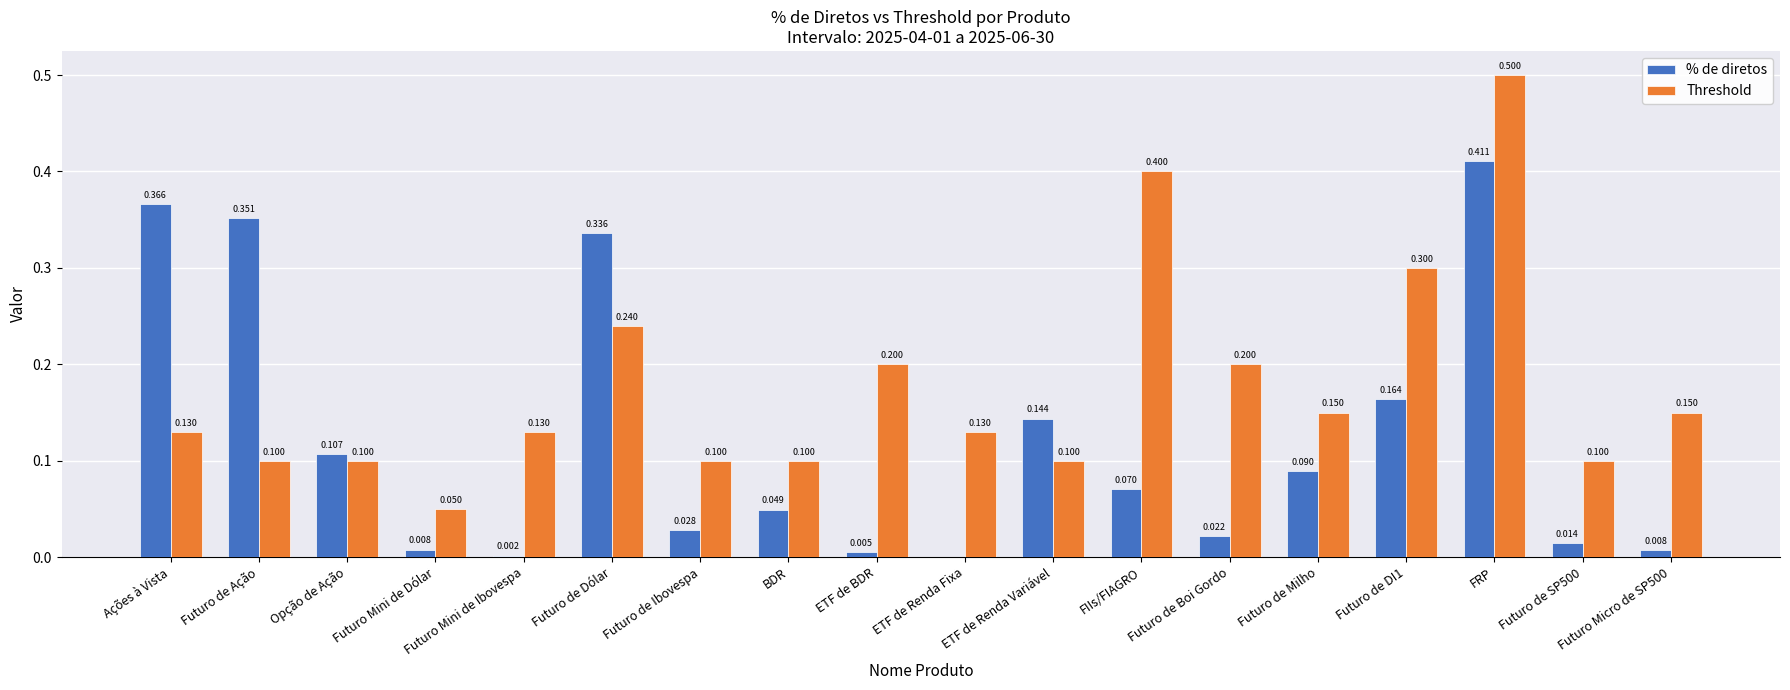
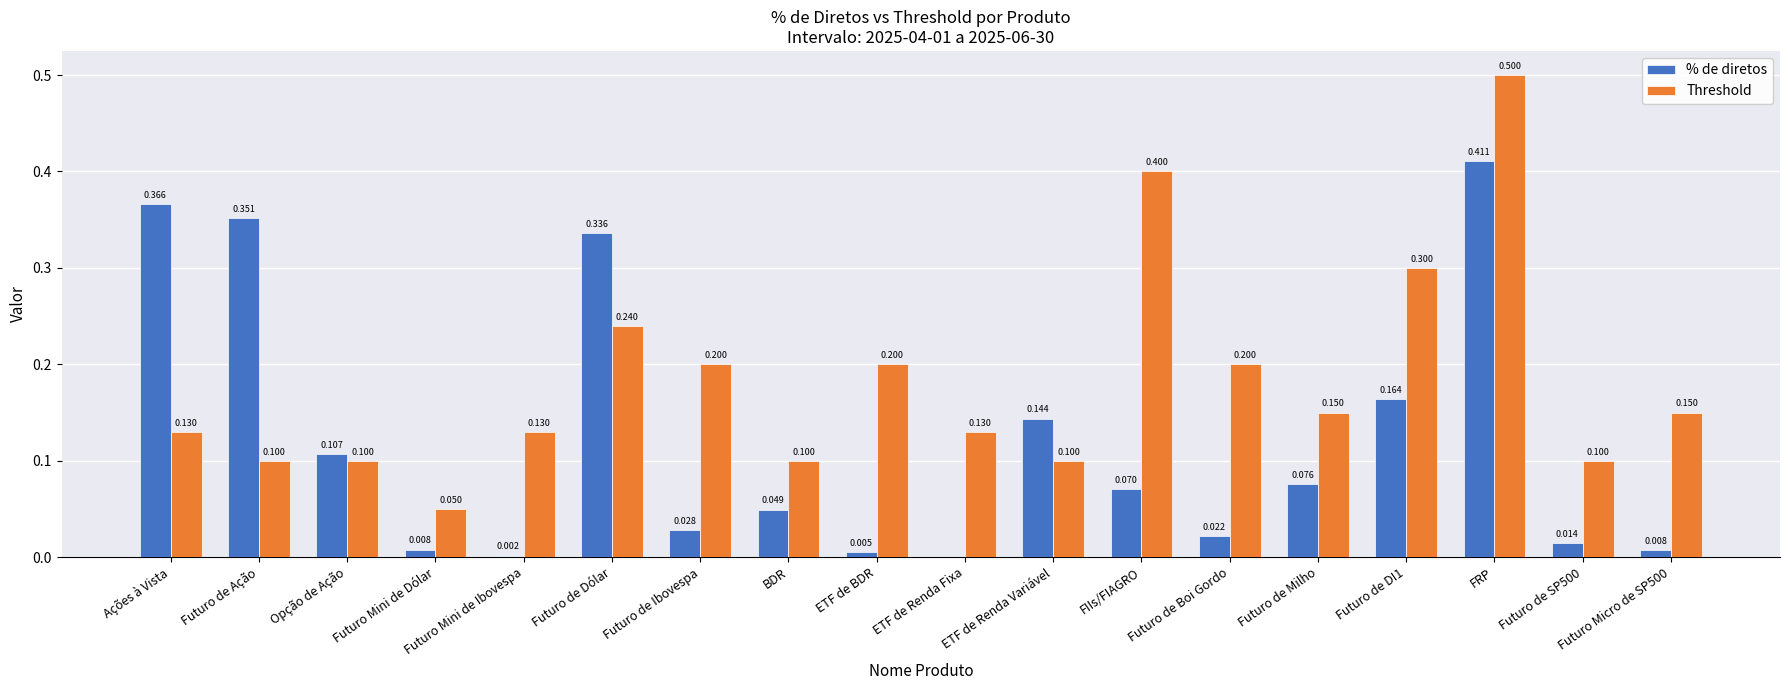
  {
    "% de diretos": {
      "Ações à Vista": 0.366,
      "Futuro de Ação": 0.351,
      "Opção de Ação": 0.107,
      "Futuro Mini de Dólar": 0.008,
      "Futuro Mini de Ibovespa": 0.002,
      "Futuro de Dólar": 0.336,
      "Futuro de Ibovespa": 0.028,
      "BDR": 0.049,
      "ETF de BDR": 0.005,
      "ETF de Renda Variável": 0.144,
      "FIIs/FIAGRO": 0.070,
      "Futuro de Boi Gordo": 0.022,
-     "Futuro de Milho": 0.090,
+     "Futuro de Milho": 0.076,
      "Futuro de DI1": 0.164,
      "FRP": 0.411,
      "Futuro de SP500": 0.014,
      "Futuro Micro de SP500": 0.008
    },
    "Threshold": {
      "Ações à Vista": 0.130,
      "Futuro de Ação": 0.100,
      "Opção de Ação": 0.100,
      "Futuro Mini de Dólar": 0.050,
      "Futuro Mini de Ibovespa": 0.130,
      "Futuro de Dólar": 0.240,
-     "Futuro de Ibovespa": 0.100,
+     "Futuro de Ibovespa": 0.200,
      "BDR": 0.100,
      "ETF de BDR": 0.200,
      "ETF de Renda Fixa": 0.130,
      "ETF de Renda Variável": 0.100,
      "FIIs/FIAGRO": 0.400,
      "Futuro de Boi Gordo": 0.200,
      "Futuro de Milho": 0.150,
      "Futuro de DI1": 0.300,
      "FRP": 0.500,
      "Futuro de SP500": 0.100,
      "Futuro Micro de SP500": 0.150
    }
  }
